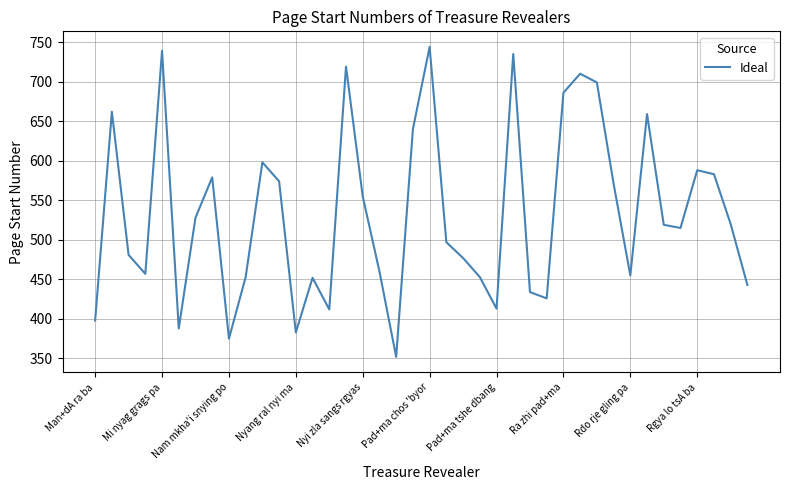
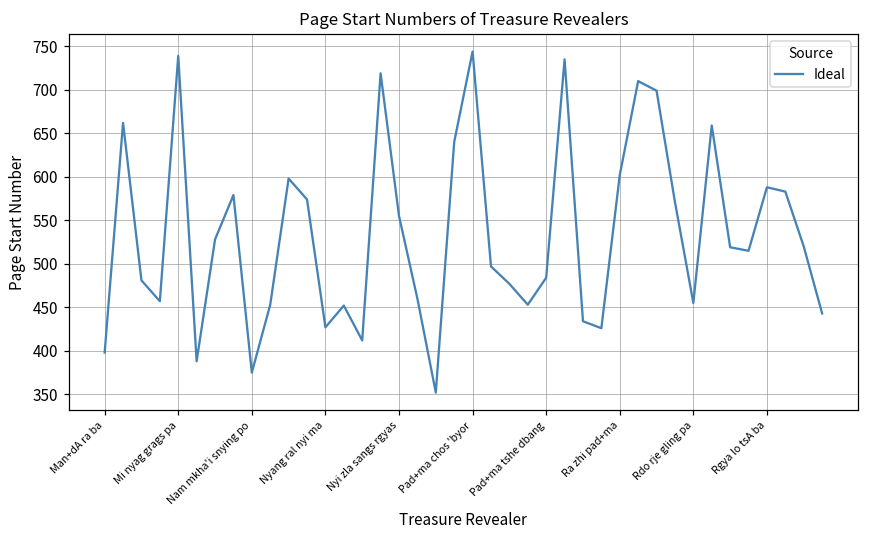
  {
    "Man+dA ra ba": 400,
    "Mi nyag grags pa": 740,
    "Nam mkha'i snying po": 380,
-   "Nyang ral nyi ma": 380,
+   "Nyang ral nyi ma": 430,
    "Nyi zla sangs rgyas": 560,
    "Pad+ma chos 'byor": 740,
-   "Pad+ma tshe dbang": 410,
-   "Ra zhi pad+ma": 690,
+   "Pad+ma tshe dbang": 480,
+   "Ra zhi pad+ma": 600,
    "Rdo rje gling pa": 460,
    "Rgya lo tsA ba": 590
  }
